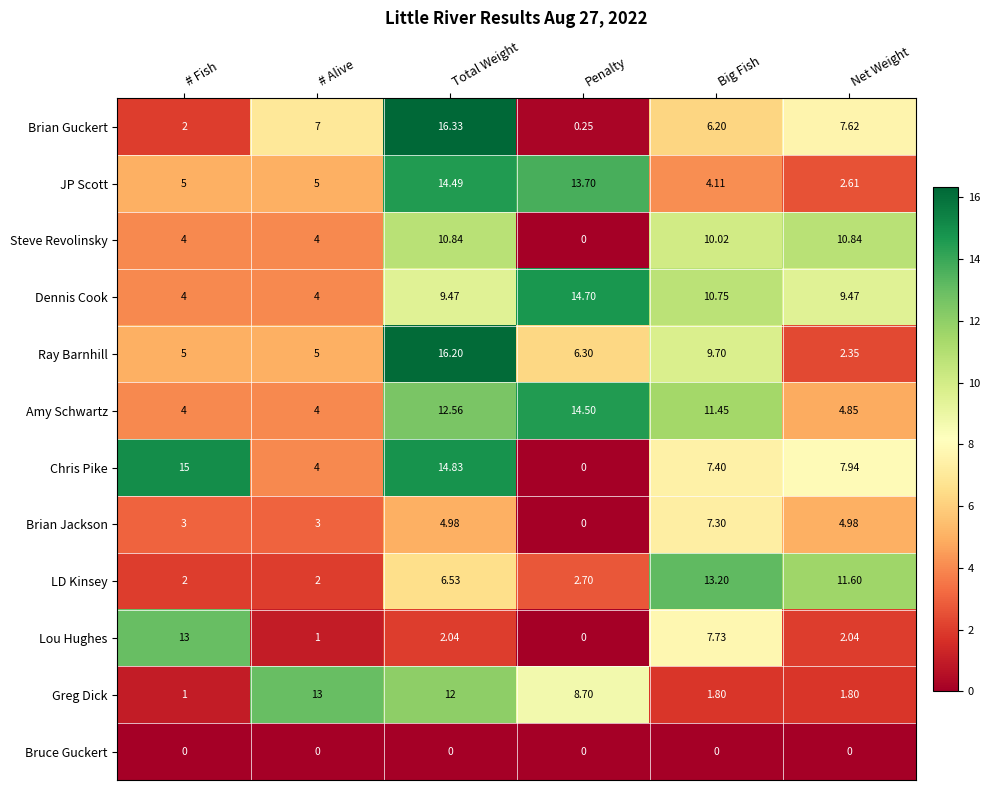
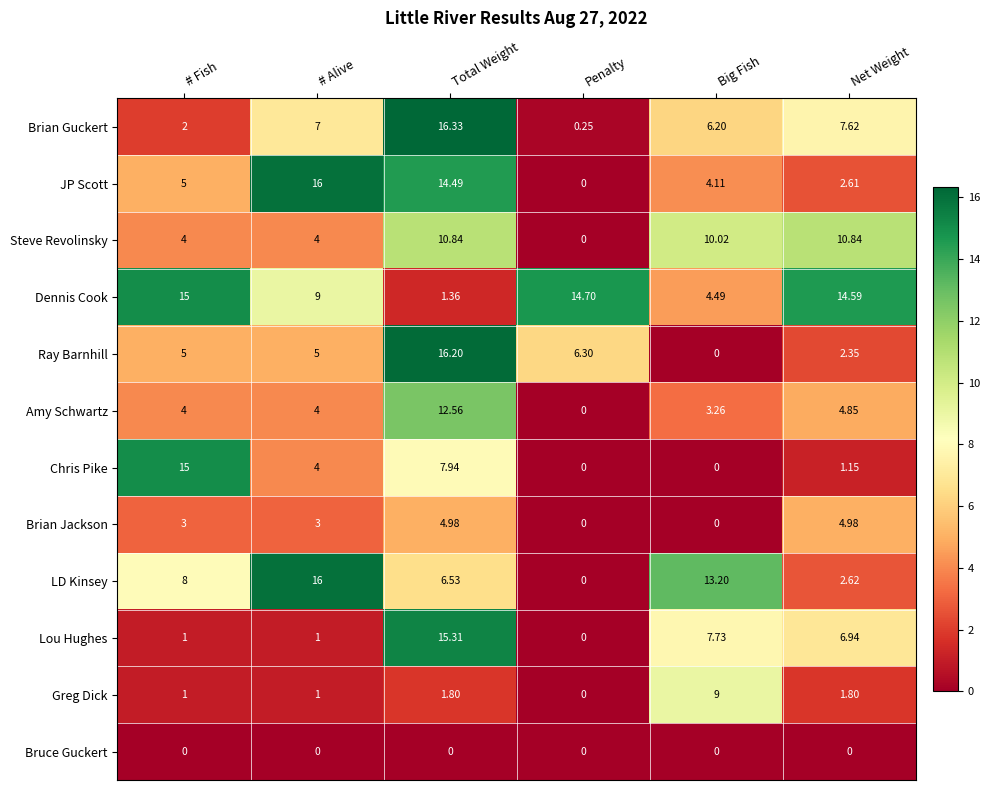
  {
    "Brian Guckert": {
      "# Fish": 2,
      "# Alive": 7,
      "Total Weight": 16.33,
      "Penalty": 0.25,
      "Big Fish": 6.20,
      "Net Weight": 7.62
    },
    "JP Scott": {
      "# Fish": 5,
-     "# Alive": 5,
+     "# Alive": 16,
      "Total Weight": 14.49,
-     "Penalty": 13.70,
+     "Penalty": 0,
      "Big Fish": 4.11,
      "Net Weight": 2.61
    },
    "Steve Revolinsky": {
      "# Fish": 4,
      "# Alive": 4,
      "Total Weight": 10.84,
      "Penalty": 0,
      "Big Fish": 10.02,
      "Net Weight": 10.84
    },
    "Dennis Cook": {
-     "# Fish": 4,
-     "# Alive": 4,
-     "Total Weight": 9.47,
+     "# Fish": 15,
+     "# Alive": 9,
+     "Total Weight": 1.36,
      "Penalty": 14.70,
-     "Big Fish": 10.75,
-     "Net Weight": 9.47
+     "Big Fish": 4.49,
+     "Net Weight": 14.59
    },
    "Ray Barnhill": {
      "# Fish": 5,
      "# Alive": 5,
      "Total Weight": 16.20,
      "Penalty": 6.30,
-     "Big Fish": 9.70,
+     "Big Fish": 0,
      "Net Weight": 2.35
    },
    "Amy Schwartz": {
      "# Fish": 4,
      "# Alive": 4,
      "Total Weight": 12.56,
-     "Penalty": 14.50,
-     "Big Fish": 11.45,
+     "Penalty": 0,
+     "Big Fish": 3.26,
      "Net Weight": 4.85
    },
    "Chris Pike": {
      "# Fish": 15,
      "# Alive": 4,
-     "Total Weight": 14.83,
+     "Total Weight": 7.94,
      "Penalty": 0,
-     "Big Fish": 7.40,
-     "Net Weight": 7.94
+     "Big Fish": 0,
+     "Net Weight": 1.15
    },
    "Brian Jackson": {
      "# Fish": 3,
      "# Alive": 3,
      "Total Weight": 4.98,
      "Penalty": 0,
-     "Big Fish": 7.30,
+     "Big Fish": 0,
      "Net Weight": 4.98
    },
    "LD Kinsey": {
-     "# Fish": 2,
-     "# Alive": 2,
+     "# Fish": 8,
+     "# Alive": 16,
      "Total Weight": 6.53,
-     "Penalty": 2.70,
+     "Penalty": 0,
      "Big Fish": 13.20,
-     "Net Weight": 11.60
+     "Net Weight": 2.62
    },
    "Lou Hughes": {
-     "# Fish": 13,
+     "# Fish": 1,
      "# Alive": 1,
-     "Total Weight": 2.04,
+     "Total Weight": 15.31,
      "Penalty": 0,
      "Big Fish": 7.73,
-     "Net Weight": 2.04
+     "Net Weight": 6.94
    },
    "Greg Dick": {
      "# Fish": 1,
-     "# Alive": 13,
-     "Total Weight": 12,
-     "Penalty": 8.70,
-     "Big Fish": 1.80,
+     "# Alive": 1,
+     "Total Weight": 1.80,
+     "Penalty": 0,
+     "Big Fish": 9,
      "Net Weight": 1.80
    },
    "Bruce Guckert": {
      "# Fish": 0,
      "# Alive": 0,
      "Total Weight": 0,
      "Penalty": 0,
      "Big Fish": 0,
      "Net Weight": 0
    }
  }
